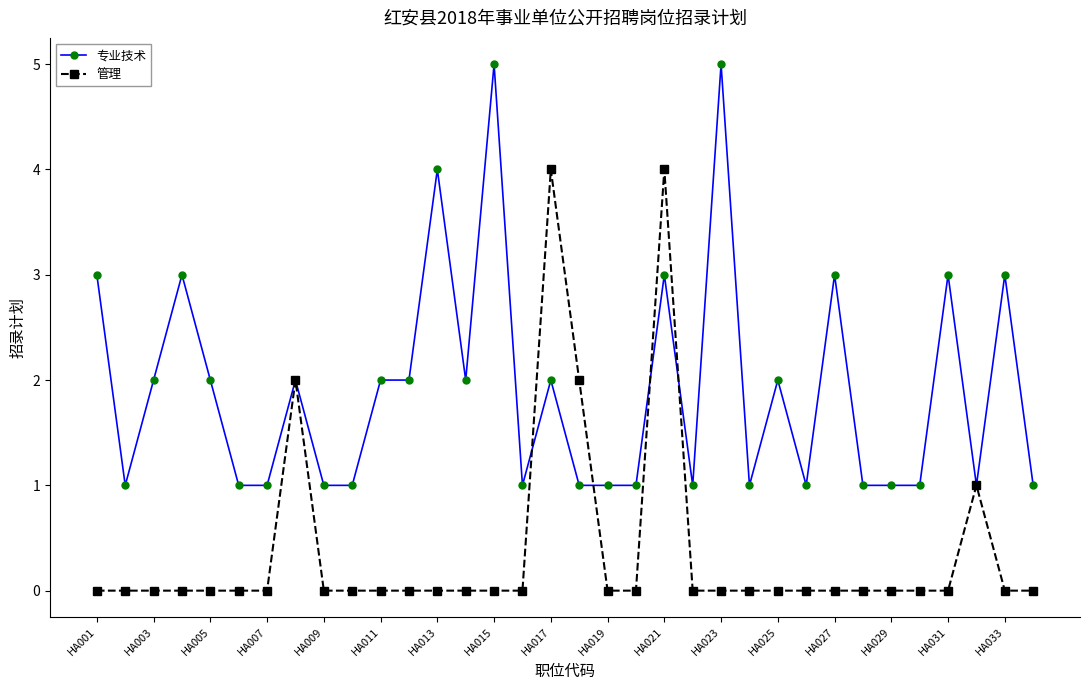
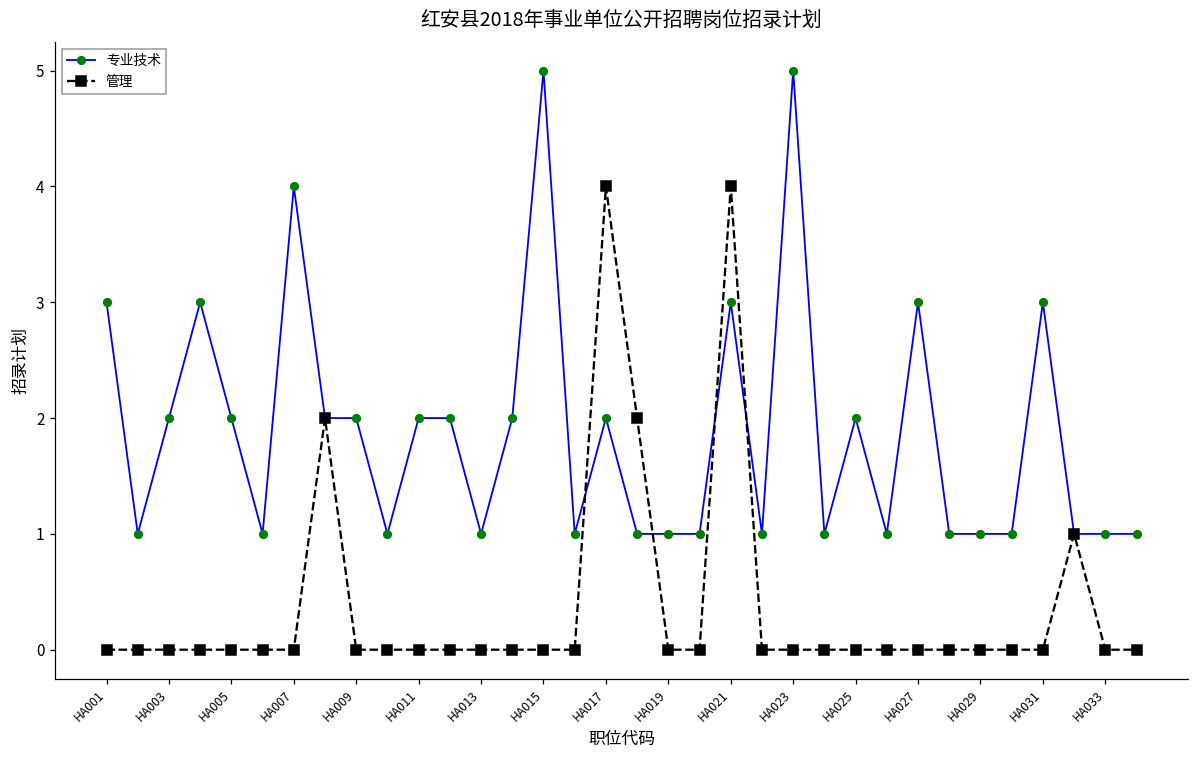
  {
    "专业技术": {
      "HA001": 3,
      "HA003": 2,
      "HA005": 2,
-     "HA007": 1,
-     "HA009": 1,
+     "HA007": 4,
+     "HA009": 2,
      "HA011": 2,
-     "HA013": 4,
+     "HA013": 1,
      "HA015": 5,
      "HA017": 2,
      "HA019": 1,
      "HA021": 3,
      "HA023": 5,
      "HA025": 2,
      "HA027": 3,
      "HA029": 1,
      "HA031": 3,
-     "HA033": 3
+     "HA033": 1
    },
    "管理": {
      "HA001": 0,
      "HA003": 0,
      "HA005": 0,
      "HA007": 0,
      "HA009": 0,
      "HA011": 0,
      "HA013": 0,
      "HA015": 0,
      "HA017": 4,
      "HA019": 0,
      "HA021": 4,
      "HA023": 0,
      "HA025": 0,
      "HA027": 0,
      "HA029": 0,
      "HA031": 0,
      "HA033": 0
    }
  }
